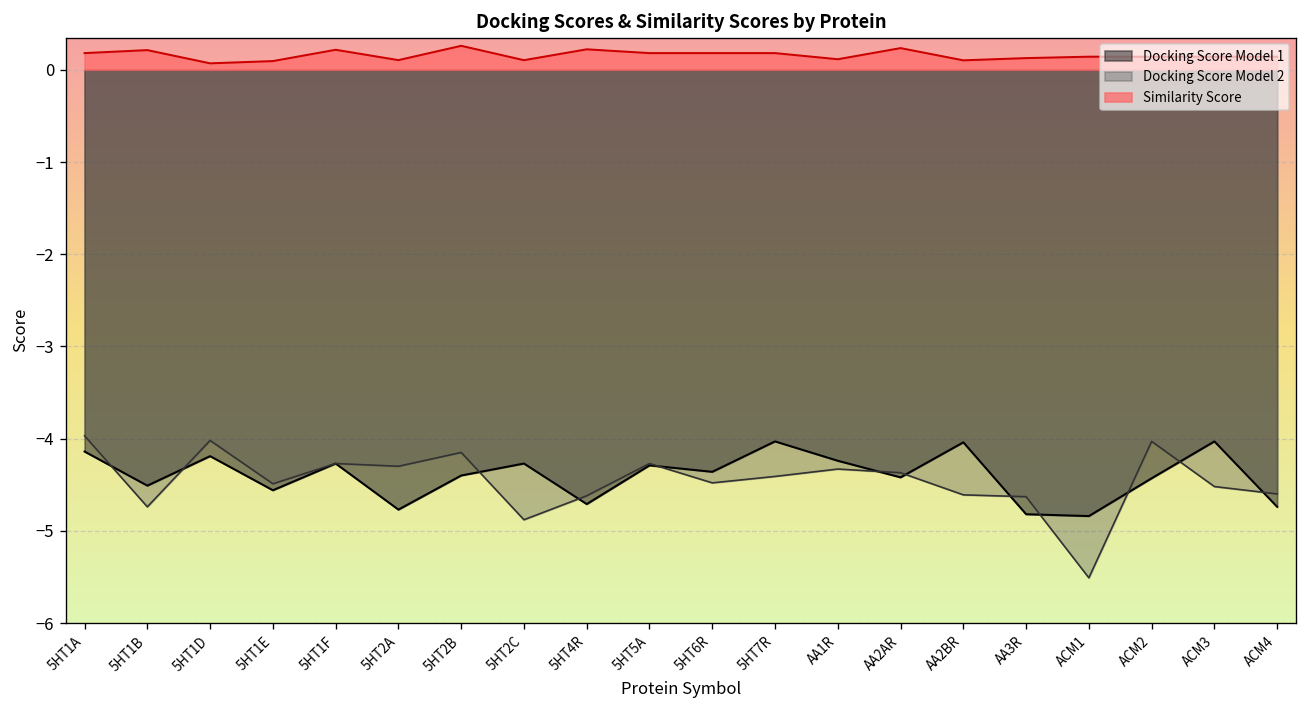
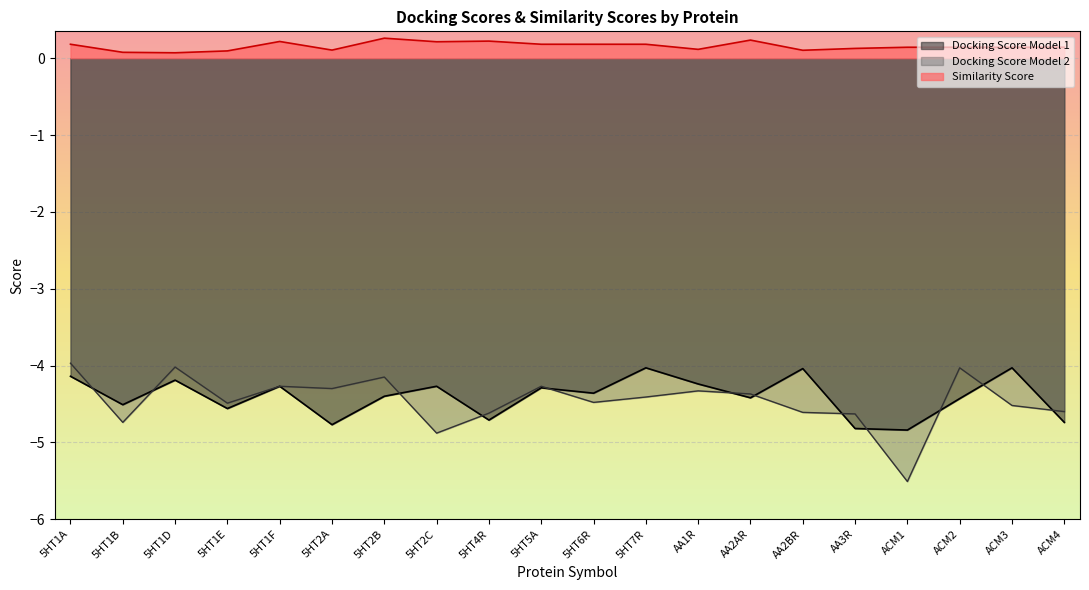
  {
    "Similarity Score": {
      "5HT1A": 0.2,
-     "5HT1B": 0.2,
+     "5HT1B": 0.1,
      "5HT1D": 0.1,
      "5HT1E": 0.1,
      "5HT1F": 0.2,
      "5HT2A": 0.1,
      "5HT2B": 0.3,
-     "5HT2C": 0.1,
+     "5HT2C": 0.2,
      "5HT4R": 0.2,
      "5HT5A": 0.2,
      "5HT6R": 0.2,
      "5HT7R": 0.2,
      "AA1R": 0.1,
      "AA2AR": 0.2,
      "AA2BR": 0.1,
      "AA3R": 0.1,
      "ACM1": 0.1
    }
  }
